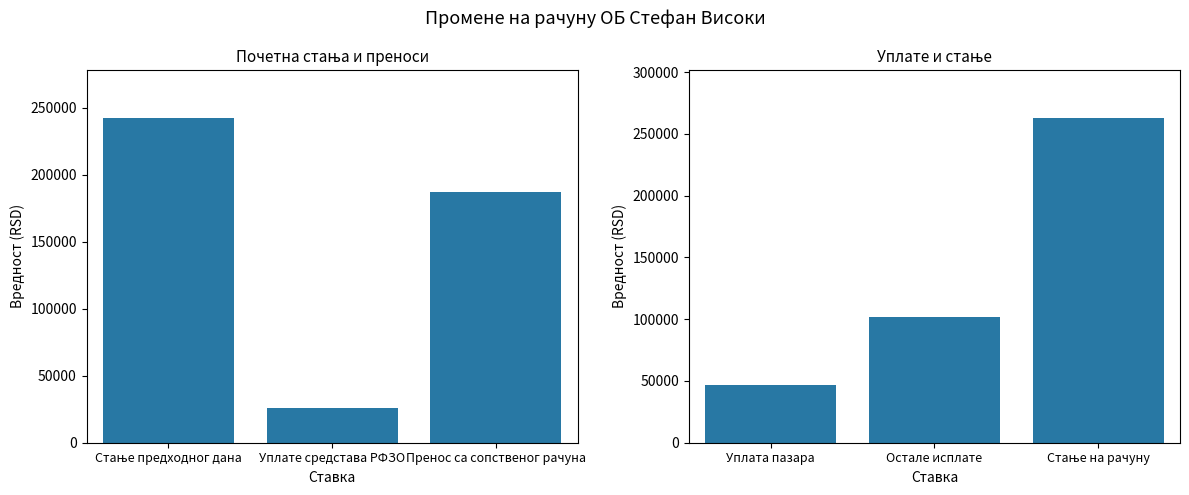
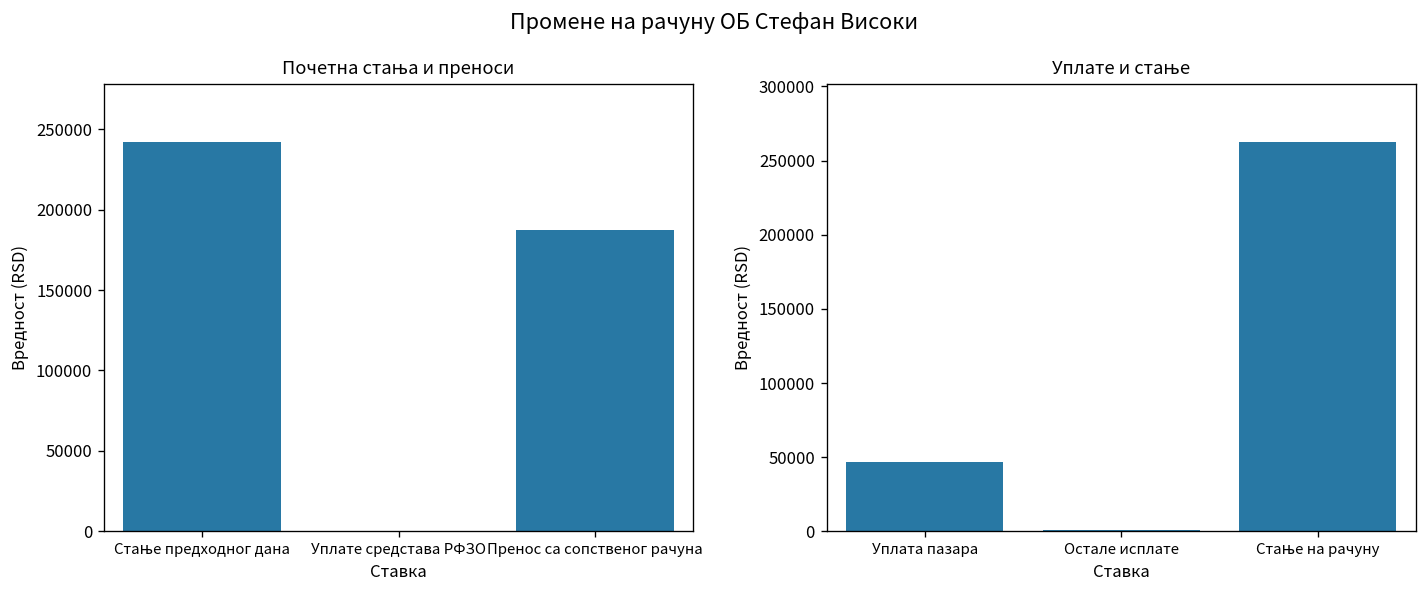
  {
    "Почетна стања и преноси": {
      "Стање предходног дана": 242000,
-     "Уплате средстава РФЗО": 26000,
+     "Уплате средстава РФЗО": 0,
      "Пренос са сопственог рачуна": 187000
    },
    "Уплате и стање": {
      "Уплата пазара": 47000,
-     "Остале исплате": 102000,
+     "Остале исплате": 1000,
      "Стање на рачуну": 262000
    }
  }
